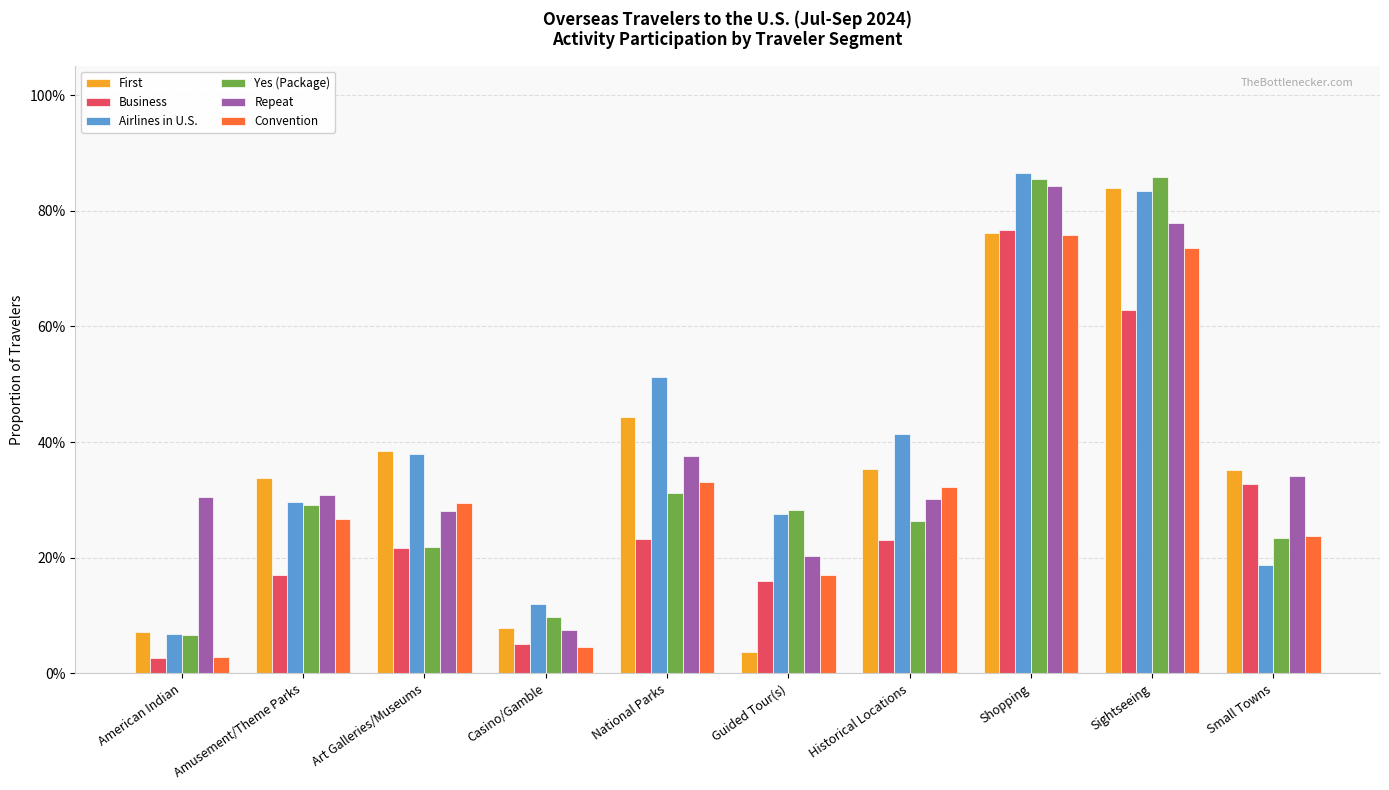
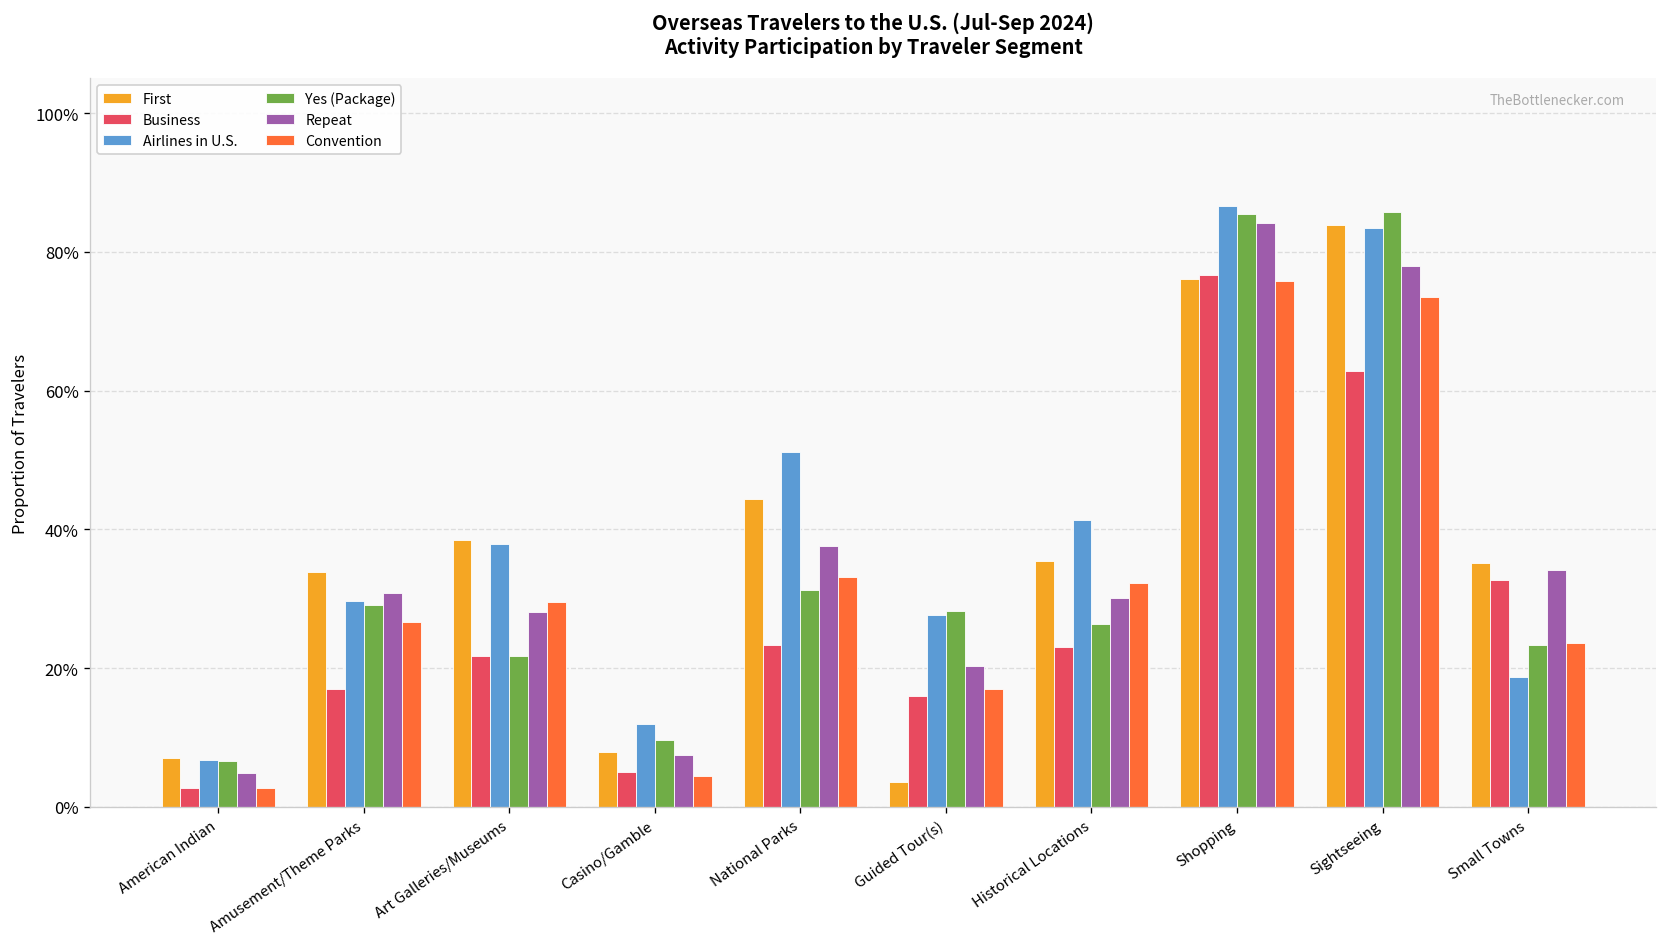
  {
    "First": {
      "American Indian": "7%",
      "Amusement/Theme Parks": "34%",
      "Art Galleries/Museums": "39%",
      "Casino/Gamble": "8%",
      "National Parks": "44%",
      "Guided Tour(s)": "4%",
      "Historical Locations": "35%",
      "Shopping": "76%",
      "Sightseeing": "84%",
      "Small Towns": "35%"
    },
    "Airlines in U.S.": {
      "American Indian": "7%",
      "Amusement/Theme Parks": "30%",
      "Art Galleries/Museums": "38%",
      "Casino/Gamble": "12%",
      "National Parks": "51%",
      "Guided Tour(s)": "28%",
      "Historical Locations": "41%",
      "Shopping": "87%",
      "Sightseeing": "83%",
      "Small Towns": "19%"
    },
    "Yes (Package)": {
      "American Indian": "7%",
      "Amusement/Theme Parks": "29%",
      "Art Galleries/Museums": "22%",
      "Casino/Gamble": "10%",
      "National Parks": "31%",
      "Guided Tour(s)": "28%",
      "Historical Locations": "26%",
      "Shopping": "85%",
      "Sightseeing": "86%",
      "Small Towns": "23%"
    },
    "Repeat": {
-     "American Indian": "31%",
+     "American Indian": "5%",
      "Amusement/Theme Parks": "31%",
      "Art Galleries/Museums": "28%",
      "Casino/Gamble": "8%",
      "National Parks": "38%",
      "Guided Tour(s)": "20%",
      "Historical Locations": "30%",
      "Shopping": "84%",
      "Sightseeing": "78%",
      "Small Towns": "34%"
    }
  }
